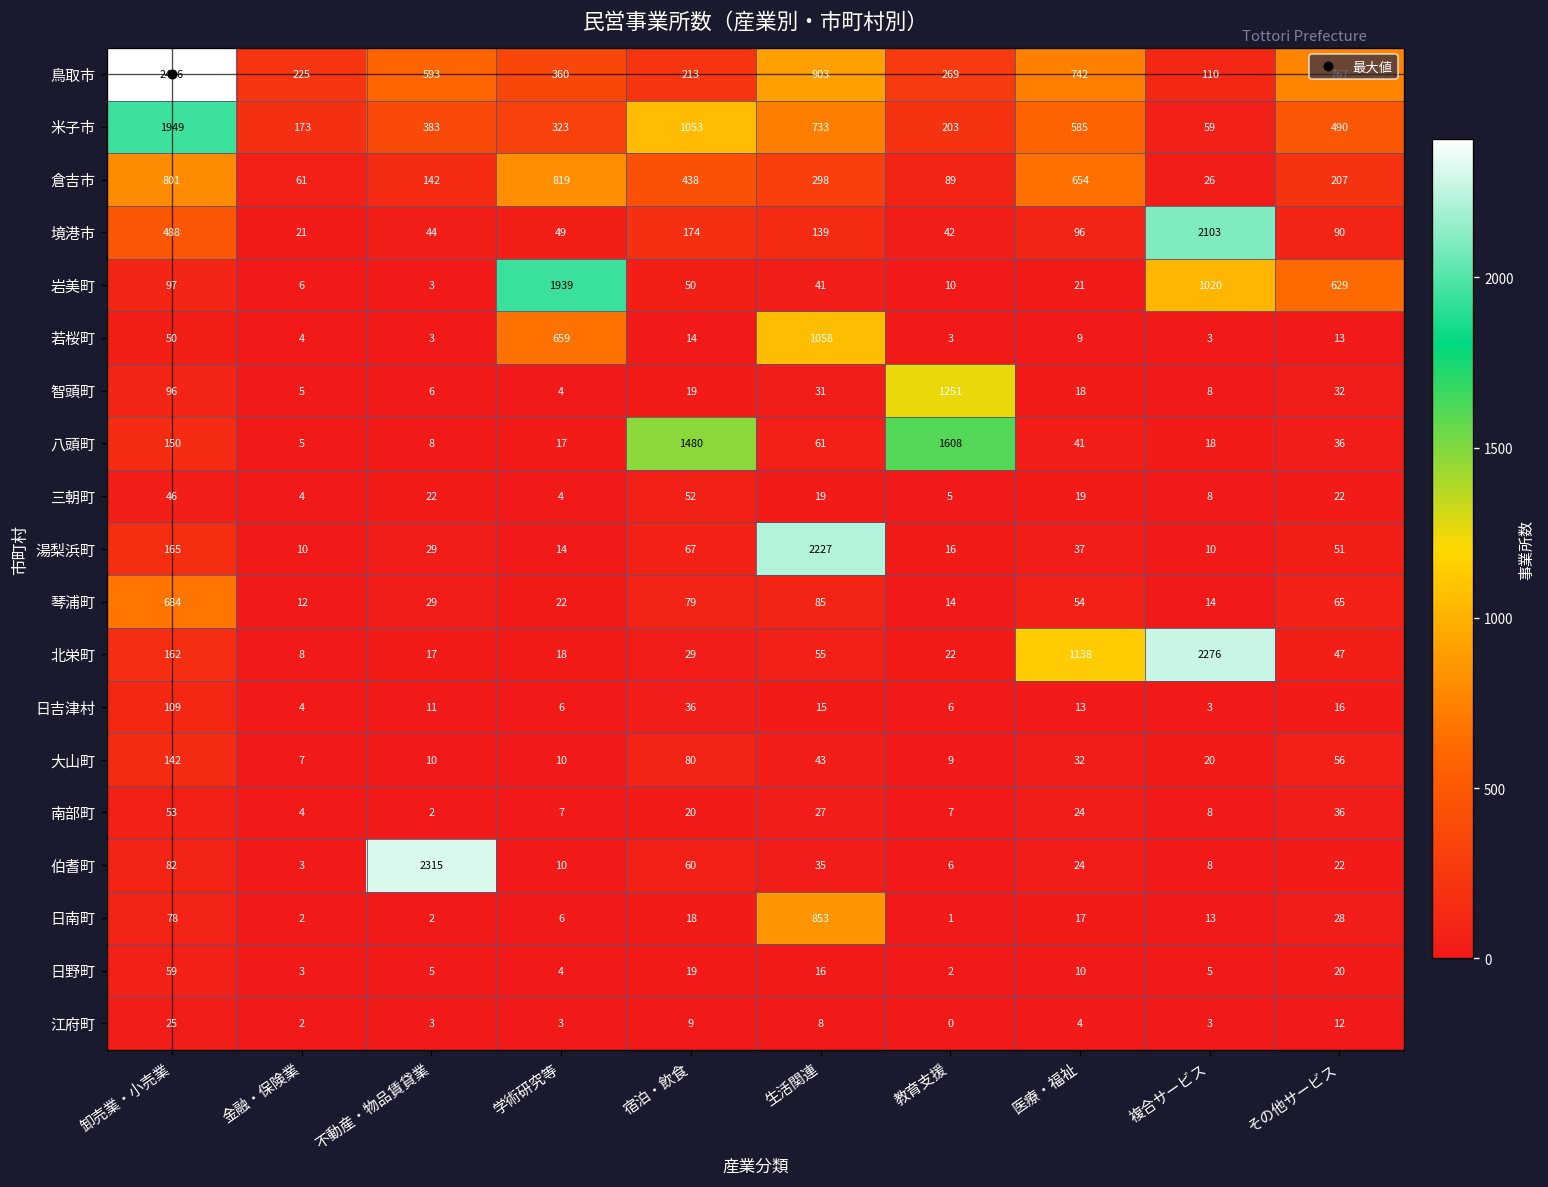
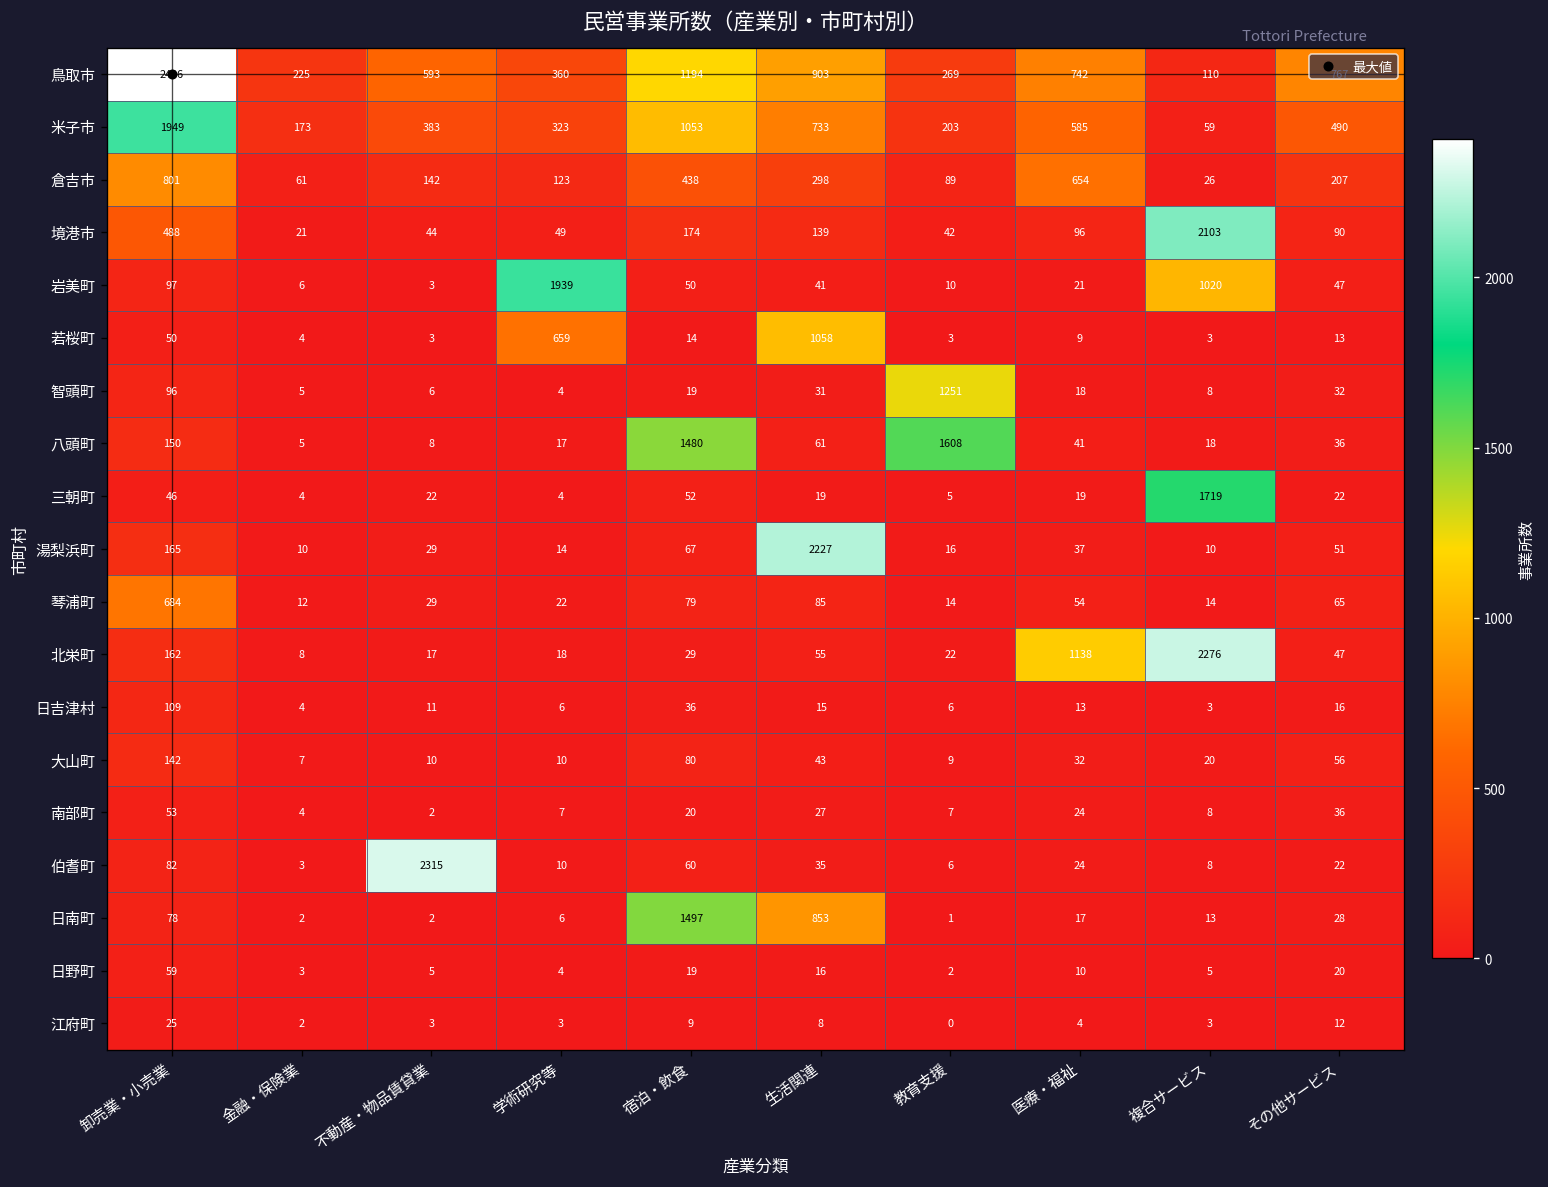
  {
    "鳥取市": {
      "金融・保険業": 225,
      "不動産・物品賃貸業": 593,
      "学術研究等": 360,
-     "宿泊・飲食": 213,
+     "宿泊・飲食": 1194,
      "生活関連": 903,
      "教育支援": 269,
      "医療・福祉": 742,
      "複合サービス": 110
    },
    "米子市": {
      "卸売業・小売業": 1949,
      "金融・保険業": 173,
      "不動産・物品賃貸業": 383,
      "学術研究等": 323,
      "宿泊・飲食": 1053,
      "生活関連": 733,
      "教育支援": 203,
      "医療・福祉": 585,
      "複合サービス": 59,
      "その他サービス": 490
    },
    "倉吉市": {
      "卸売業・小売業": 801,
      "金融・保険業": 61,
      "不動産・物品賃貸業": 142,
-     "学術研究等": 819,
+     "学術研究等": 123,
      "宿泊・飲食": 438,
      "生活関連": 298,
      "教育支援": 89,
      "医療・福祉": 654,
      "複合サービス": 26,
      "その他サービス": 207
    },
    "境港市": {
      "卸売業・小売業": 488,
      "金融・保険業": 21,
      "不動産・物品賃貸業": 44,
      "学術研究等": 49,
      "宿泊・飲食": 174,
      "生活関連": 139,
      "教育支援": 42,
      "医療・福祉": 96,
      "複合サービス": 2103,
      "その他サービス": 90
    },
    "岩美町": {
      "卸売業・小売業": 97,
      "金融・保険業": 6,
      "不動産・物品賃貸業": 3,
      "学術研究等": 1939,
      "宿泊・飲食": 50,
      "生活関連": 41,
      "教育支援": 10,
      "医療・福祉": 21,
      "複合サービス": 1020,
-     "その他サービス": 629
+     "その他サービス": 47
    },
    "若桜町": {
      "卸売業・小売業": 50,
      "金融・保険業": 4,
      "不動産・物品賃貸業": 3,
      "学術研究等": 659,
      "宿泊・飲食": 14,
      "生活関連": 1058,
      "教育支援": 3,
      "医療・福祉": 9,
      "複合サービス": 3,
      "その他サービス": 13
    },
    "智頭町": {
      "卸売業・小売業": 96,
      "金融・保険業": 5,
      "不動産・物品賃貸業": 6,
      "学術研究等": 4,
      "宿泊・飲食": 19,
      "生活関連": 31,
      "教育支援": 1251,
      "医療・福祉": 18,
      "複合サービス": 8,
      "その他サービス": 32
    },
    "八頭町": {
      "卸売業・小売業": 150,
      "金融・保険業": 5,
      "不動産・物品賃貸業": 8,
      "学術研究等": 17,
      "宿泊・飲食": 1480,
      "生活関連": 61,
      "教育支援": 1608,
      "医療・福祉": 41,
      "複合サービス": 18,
      "その他サービス": 36
    },
    "三朝町": {
      "卸売業・小売業": 46,
      "金融・保険業": 4,
      "不動産・物品賃貸業": 22,
      "学術研究等": 4,
      "宿泊・飲食": 52,
      "生活関連": 19,
      "教育支援": 5,
      "医療・福祉": 19,
-     "複合サービス": 8,
+     "複合サービス": 1719,
      "その他サービス": 22
    },
    "湯梨浜町": {
      "卸売業・小売業": 165,
      "金融・保険業": 10,
      "不動産・物品賃貸業": 29,
      "学術研究等": 14,
      "宿泊・飲食": 67,
      "生活関連": 2227,
      "教育支援": 16,
      "医療・福祉": 37,
      "複合サービス": 10,
      "その他サービス": 51
    },
    "琴浦町": {
      "卸売業・小売業": 684,
      "金融・保険業": 12,
      "不動産・物品賃貸業": 29,
      "学術研究等": 22,
      "宿泊・飲食": 79,
      "生活関連": 85,
      "教育支援": 14,
      "医療・福祉": 54,
      "複合サービス": 14,
      "その他サービス": 65
    },
    "北栄町": {
      "卸売業・小売業": 162,
      "金融・保険業": 8,
      "不動産・物品賃貸業": 17,
      "学術研究等": 18,
      "宿泊・飲食": 29,
      "生活関連": 55,
      "教育支援": 22,
      "医療・福祉": 1138,
      "複合サービス": 2276,
      "その他サービス": 47
    },
    "日吉津村": {
      "卸売業・小売業": 109,
      "金融・保険業": 4,
      "不動産・物品賃貸業": 11,
      "学術研究等": 6,
      "宿泊・飲食": 36,
      "生活関連": 15,
      "教育支援": 6,
      "医療・福祉": 13,
      "複合サービス": 3,
      "その他サービス": 16
    },
    "大山町": {
      "卸売業・小売業": 142,
      "金融・保険業": 7,
      "不動産・物品賃貸業": 10,
      "学術研究等": 10,
      "宿泊・飲食": 80,
      "生活関連": 43,
      "教育支援": 9,
      "医療・福祉": 32,
      "複合サービス": 20,
      "その他サービス": 56
    },
    "南部町": {
      "卸売業・小売業": 53,
      "金融・保険業": 4,
      "不動産・物品賃貸業": 2,
      "学術研究等": 7,
      "宿泊・飲食": 20,
      "生活関連": 27,
      "教育支援": 7,
      "医療・福祉": 24,
      "複合サービス": 8,
      "その他サービス": 36
    },
    "伯耆町": {
      "卸売業・小売業": 82,
      "金融・保険業": 3,
      "不動産・物品賃貸業": 2315,
      "学術研究等": 10,
      "宿泊・飲食": 60,
      "生活関連": 35,
      "教育支援": 6,
      "医療・福祉": 24,
      "複合サービス": 8,
      "その他サービス": 22
    },
    "日南町": {
      "卸売業・小売業": 78,
      "金融・保険業": 2,
      "不動産・物品賃貸業": 2,
      "学術研究等": 6,
-     "宿泊・飲食": 18,
+     "宿泊・飲食": 1497,
      "生活関連": 853,
      "教育支援": 1,
      "医療・福祉": 17,
      "複合サービス": 13,
      "その他サービス": 28
    },
    "日野町": {
      "卸売業・小売業": 59,
      "金融・保険業": 3,
      "不動産・物品賃貸業": 5,
      "学術研究等": 4,
      "宿泊・飲食": 19,
      "生活関連": 16,
      "教育支援": 2,
      "医療・福祉": 10,
      "複合サービス": 5,
      "その他サービス": 20
    },
    "江府町": {
      "卸売業・小売業": 25,
      "金融・保険業": 2,
      "不動産・物品賃貸業": 3,
      "学術研究等": 3,
      "宿泊・飲食": 9,
      "生活関連": 8,
      "教育支援": 0,
      "医療・福祉": 4,
      "複合サービス": 3,
      "その他サービス": 12
    }
  }
